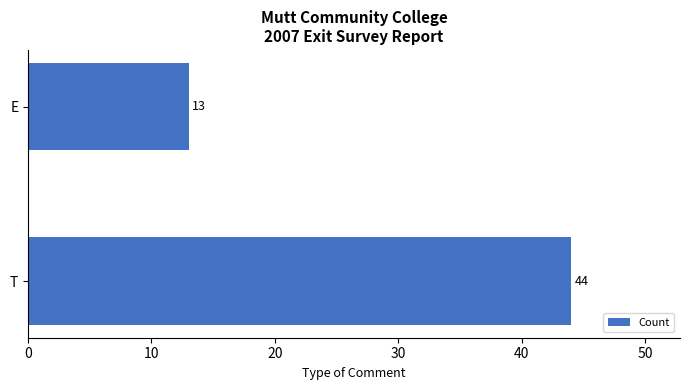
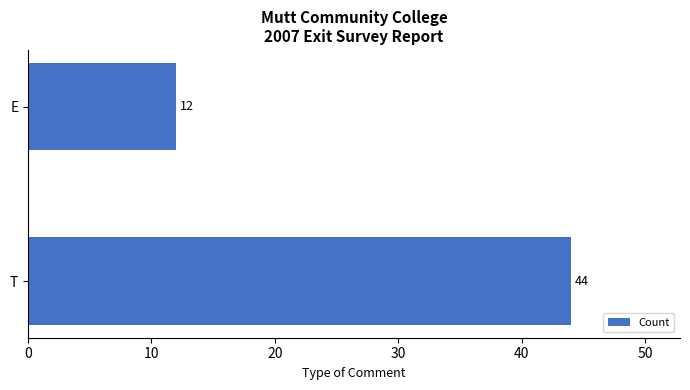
  {
-   "E": 13,
+   "E": 12,
    "T": 44
  }
